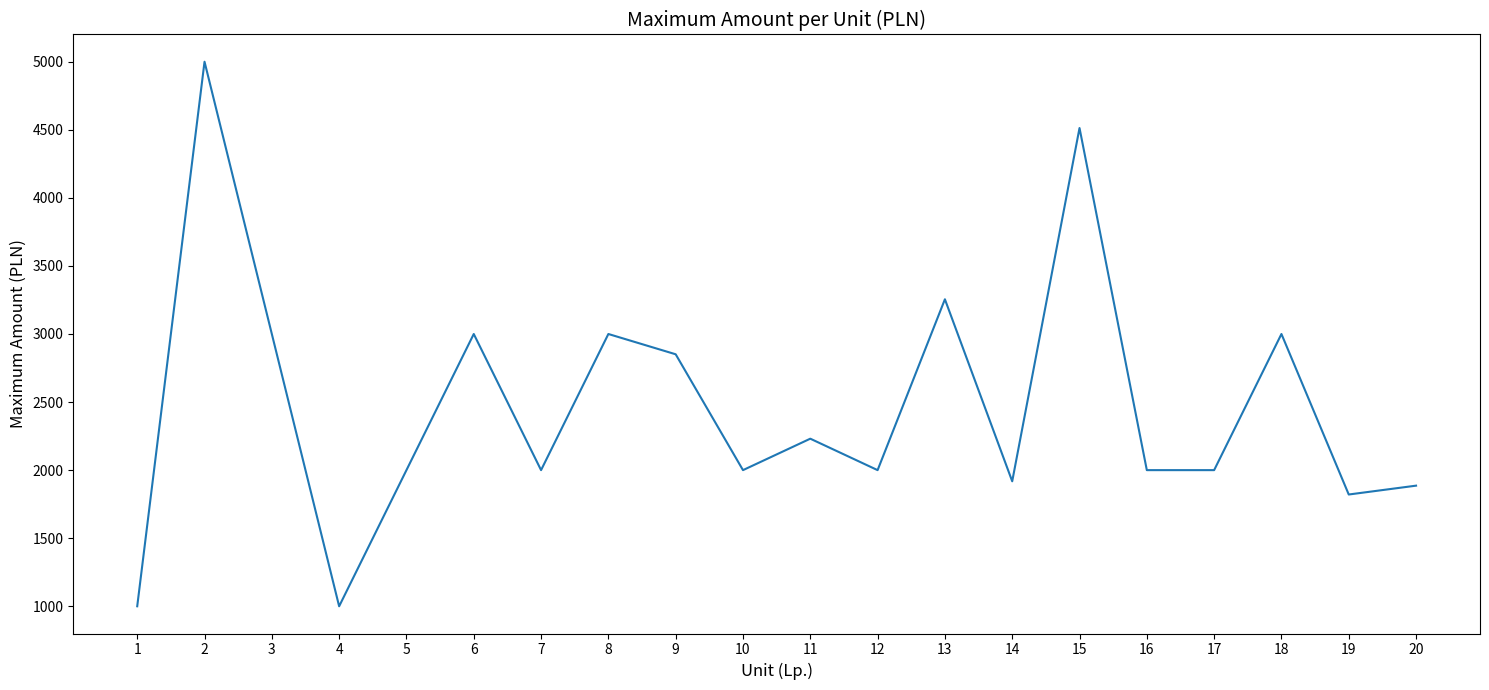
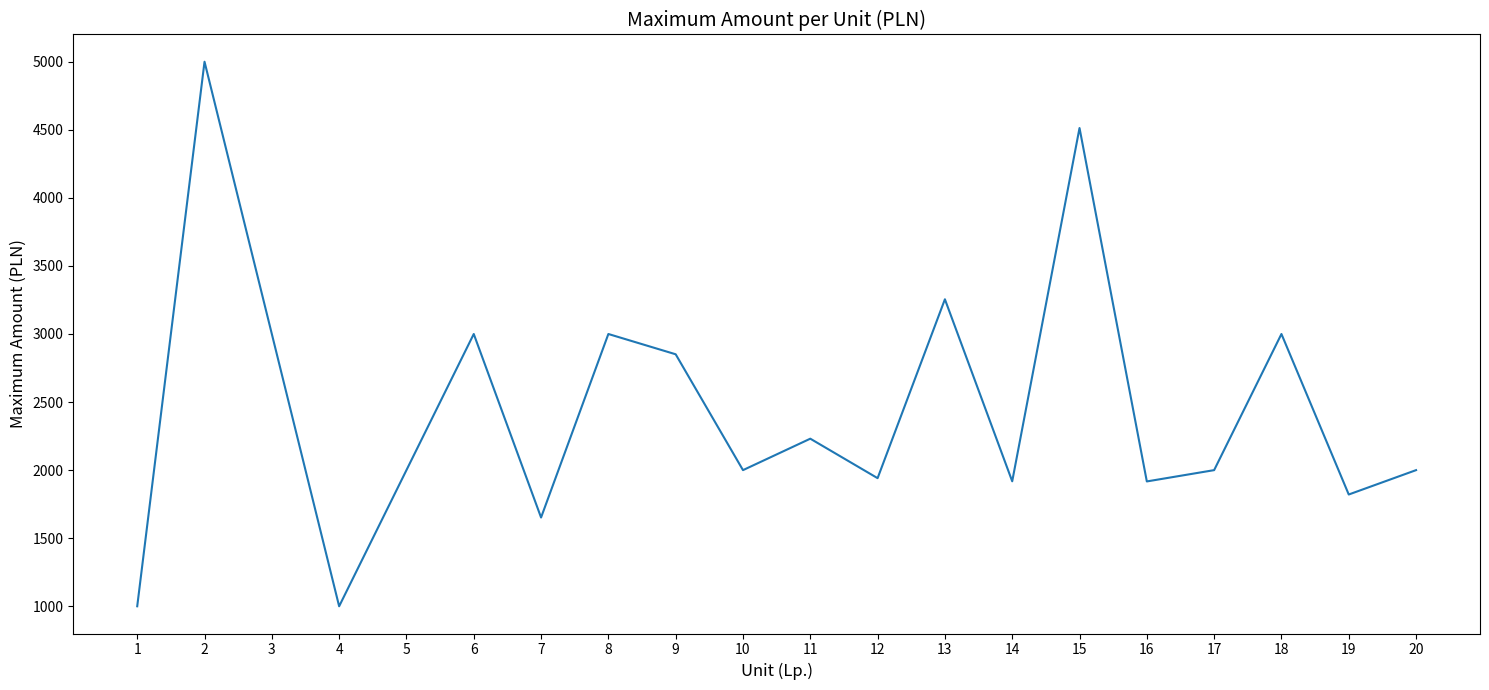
  {
    "1": 1000,
    "2": 5000,
    "3": 3000,
    "4": 1000,
    "5": 2000,
    "6": 3000,
-   "7": 2000,
+   "7": 1650,
    "8": 3000,
    "9": 2850,
    "10": 2000,
    "11": 2230,
-   "12": 2000,
+   "12": 1940,
    "13": 3260,
    "14": 1920,
    "15": 4510,
-   "16": 2000,
+   "16": 1920,
    "17": 2000,
    "18": 3000,
    "19": 1820,
-   "20": 1890
+   "20": 2000
  }
